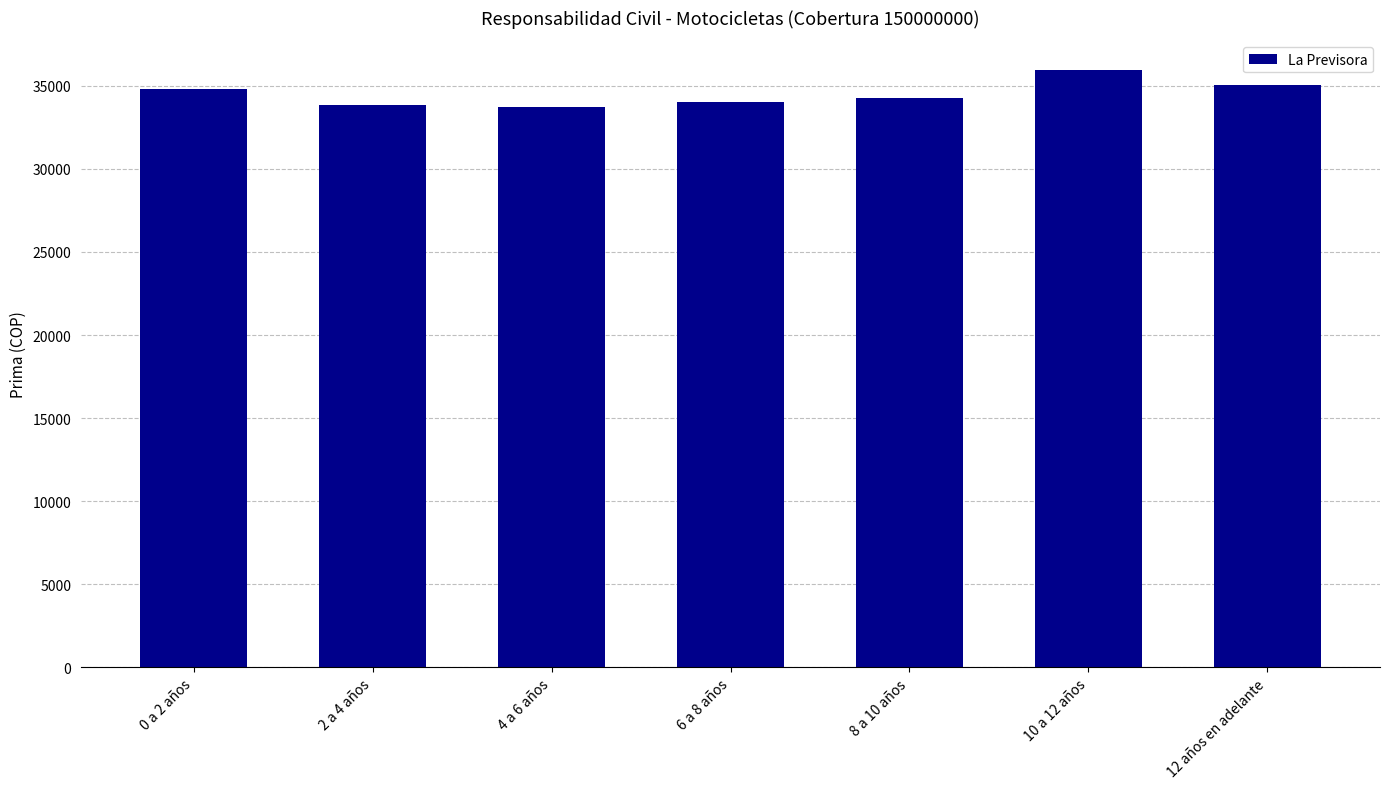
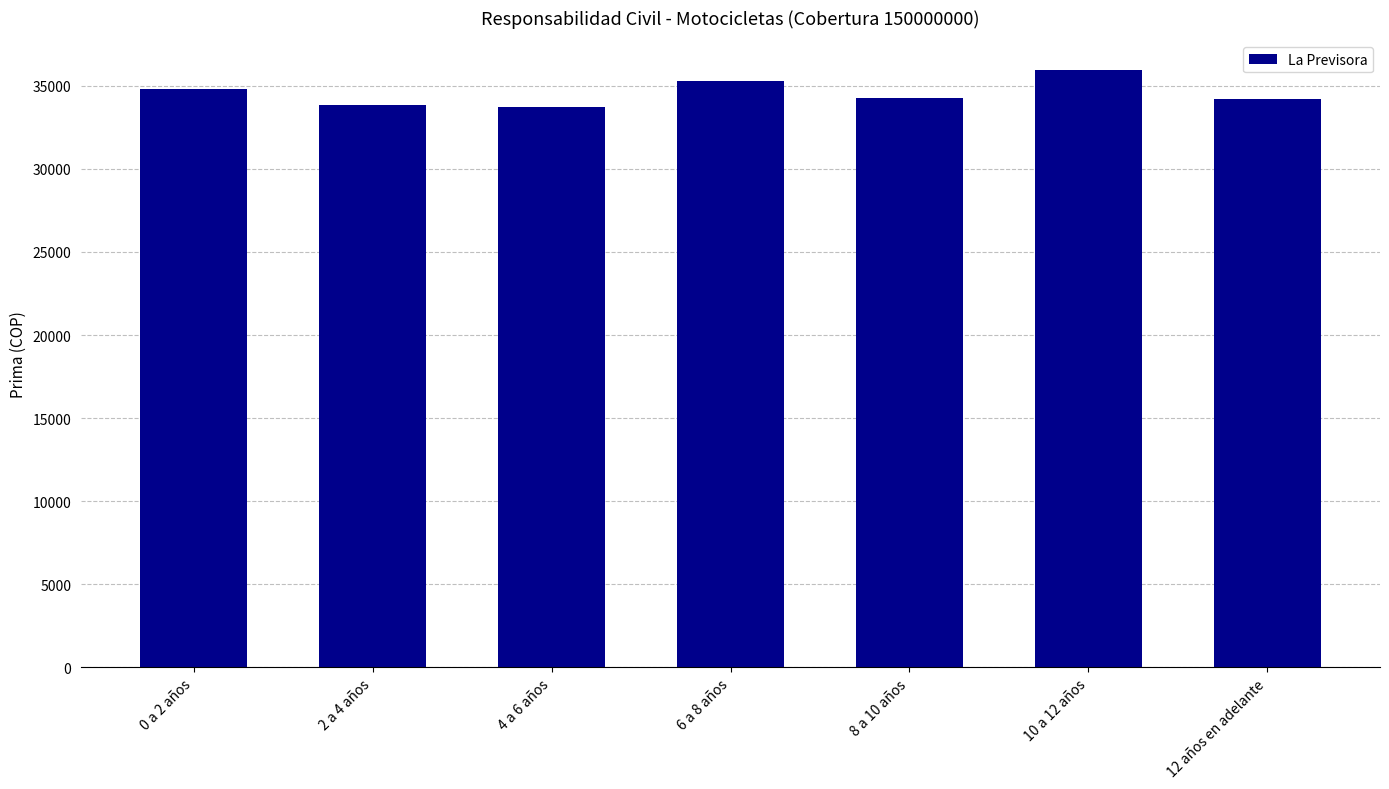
  {
    "0 a 2 años": 34800,
    "2 a 4 años": 33900,
    "4 a 6 años": 33700,
-   "6 a 8 años": 34000,
+   "6 a 8 años": 35300,
    "8 a 10 años": 34300,
    "10 a 12 años": 35900,
-   "12 años en adelante": 35100
+   "12 años en adelante": 34200
  }
